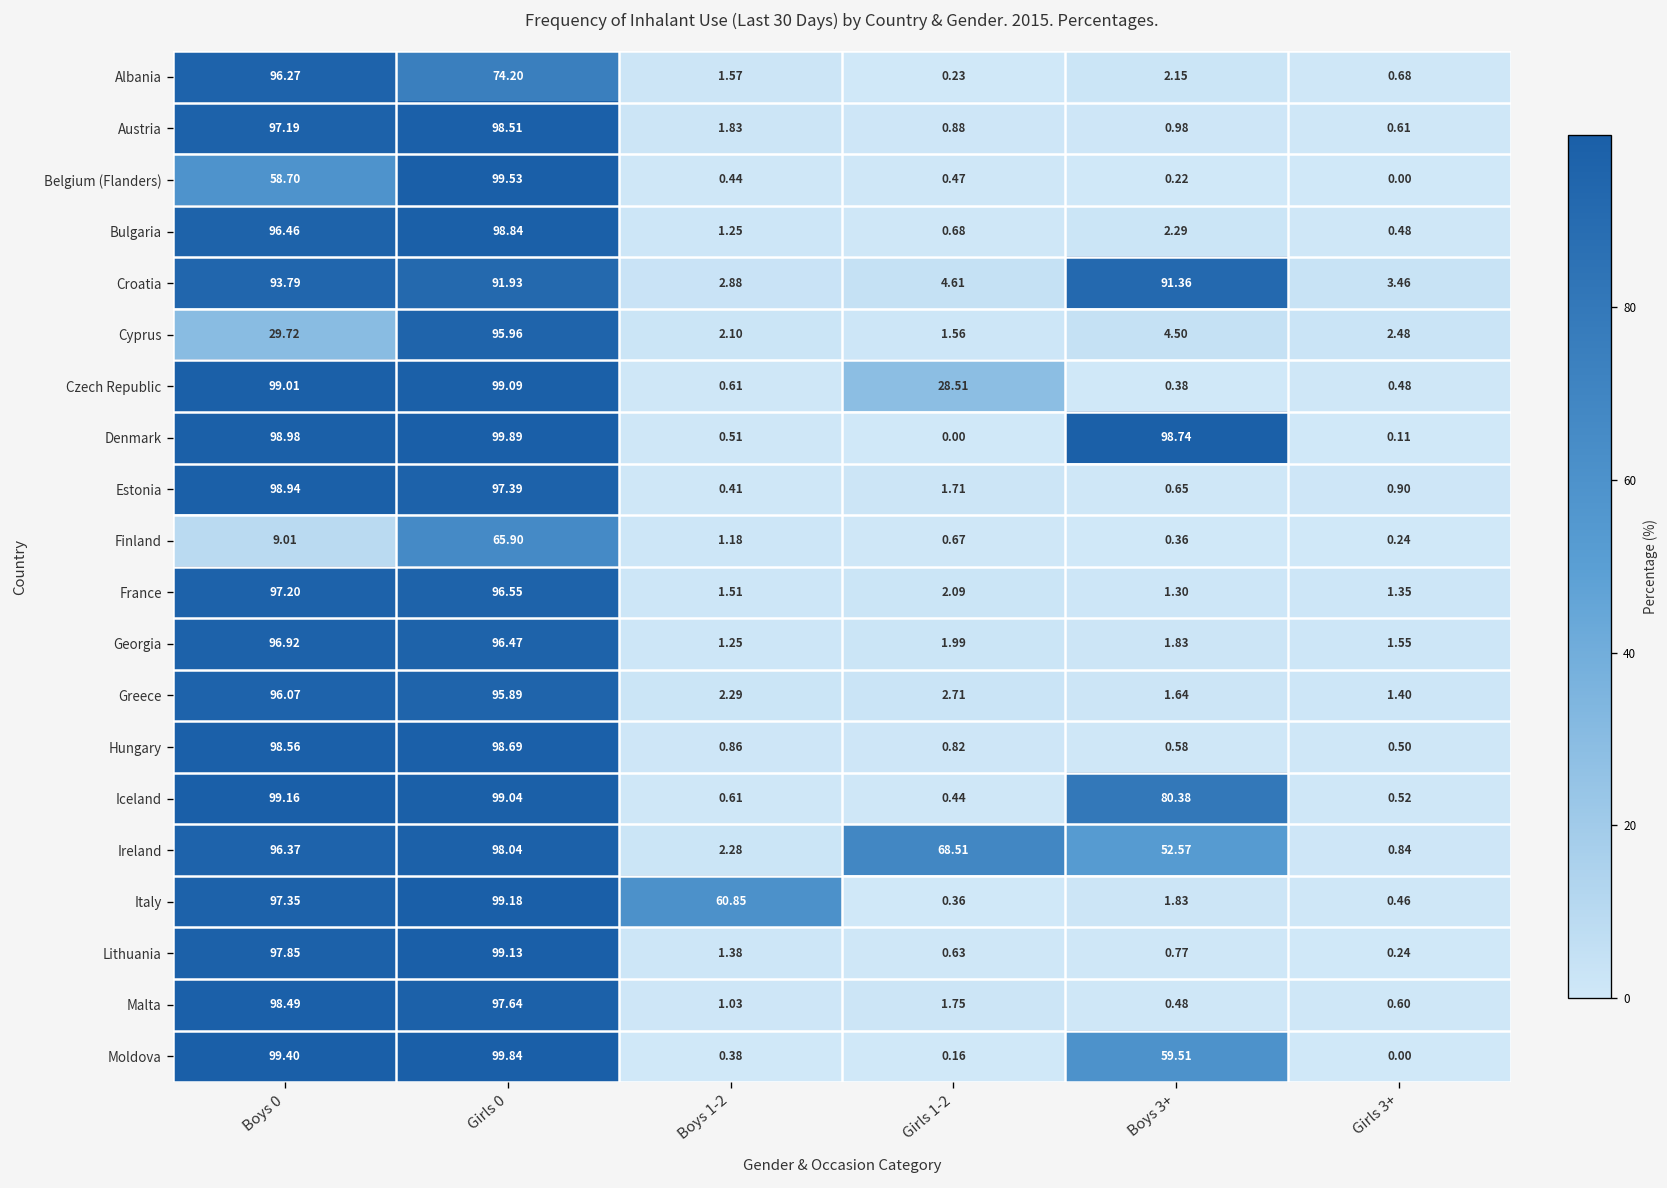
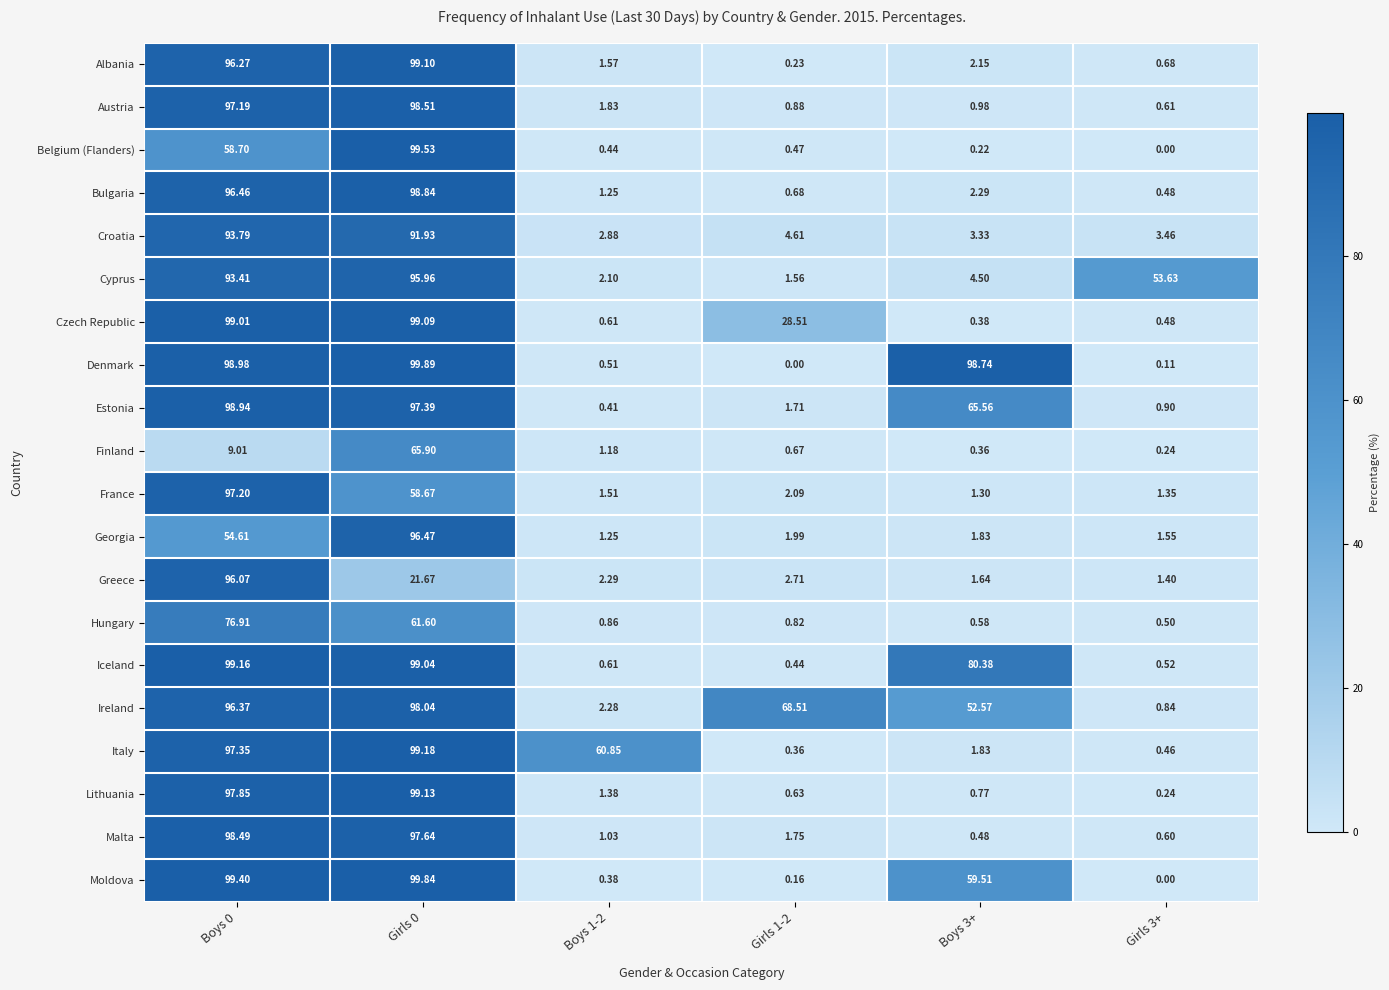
  {
    "Albania": {
      "Boys 0": 96.27,
-     "Girls 0": 74.20,
+     "Girls 0": 99.10,
      "Boys 1-2": 1.57,
      "Girls 1-2": 0.23,
      "Boys 3+": 2.15,
      "Girls 3+": 0.68
    },
    "Austria": {
      "Boys 0": 97.19,
      "Girls 0": 98.51,
      "Boys 1-2": 1.83,
      "Girls 1-2": 0.88,
      "Boys 3+": 0.98,
      "Girls 3+": 0.61
    },
    "Belgium (Flanders)": {
      "Boys 0": 58.70,
      "Girls 0": 99.53,
      "Boys 1-2": 0.44,
      "Girls 1-2": 0.47,
      "Boys 3+": 0.22,
      "Girls 3+": 0.00
    },
    "Bulgaria": {
      "Boys 0": 96.46,
      "Girls 0": 98.84,
      "Boys 1-2": 1.25,
      "Girls 1-2": 0.68,
      "Boys 3+": 2.29,
      "Girls 3+": 0.48
    },
    "Croatia": {
      "Boys 0": 93.79,
      "Girls 0": 91.93,
      "Boys 1-2": 2.88,
      "Girls 1-2": 4.61,
-     "Boys 3+": 91.36,
+     "Boys 3+": 3.33,
      "Girls 3+": 3.46
    },
    "Cyprus": {
-     "Boys 0": 29.72,
+     "Boys 0": 93.41,
      "Girls 0": 95.96,
      "Boys 1-2": 2.10,
      "Girls 1-2": 1.56,
      "Boys 3+": 4.50,
-     "Girls 3+": 2.48
+     "Girls 3+": 53.63
    },
    "Czech Republic": {
      "Boys 0": 99.01,
      "Girls 0": 99.09,
      "Boys 1-2": 0.61,
      "Girls 1-2": 28.51,
      "Boys 3+": 0.38,
      "Girls 3+": 0.48
    },
    "Denmark": {
      "Boys 0": 98.98,
      "Girls 0": 99.89,
      "Boys 1-2": 0.51,
      "Girls 1-2": 0.00,
      "Boys 3+": 98.74,
      "Girls 3+": 0.11
    },
    "Estonia": {
      "Boys 0": 98.94,
      "Girls 0": 97.39,
      "Boys 1-2": 0.41,
      "Girls 1-2": 1.71,
-     "Boys 3+": 0.65,
+     "Boys 3+": 65.56,
      "Girls 3+": 0.90
    },
    "Finland": {
      "Boys 0": 9.01,
      "Girls 0": 65.90,
      "Boys 1-2": 1.18,
      "Girls 1-2": 0.67,
      "Boys 3+": 0.36,
      "Girls 3+": 0.24
    },
    "France": {
      "Boys 0": 97.20,
-     "Girls 0": 96.55,
+     "Girls 0": 58.67,
      "Boys 1-2": 1.51,
      "Girls 1-2": 2.09,
      "Boys 3+": 1.30,
      "Girls 3+": 1.35
    },
    "Georgia": {
-     "Boys 0": 96.92,
+     "Boys 0": 54.61,
      "Girls 0": 96.47,
      "Boys 1-2": 1.25,
      "Girls 1-2": 1.99,
      "Boys 3+": 1.83,
      "Girls 3+": 1.55
    },
    "Greece": {
      "Boys 0": 96.07,
-     "Girls 0": 95.89,
+     "Girls 0": 21.67,
      "Boys 1-2": 2.29,
      "Girls 1-2": 2.71,
      "Boys 3+": 1.64,
      "Girls 3+": 1.40
    },
    "Hungary": {
-     "Boys 0": 98.56,
-     "Girls 0": 98.69,
+     "Boys 0": 76.91,
+     "Girls 0": 61.60,
      "Boys 1-2": 0.86,
      "Girls 1-2": 0.82,
      "Boys 3+": 0.58,
      "Girls 3+": 0.50
    },
    "Iceland": {
      "Boys 0": 99.16,
      "Girls 0": 99.04,
      "Boys 1-2": 0.61,
      "Girls 1-2": 0.44,
      "Boys 3+": 80.38,
      "Girls 3+": 0.52
    },
    "Ireland": {
      "Boys 0": 96.37,
      "Girls 0": 98.04,
      "Boys 1-2": 2.28,
      "Girls 1-2": 68.51,
      "Boys 3+": 52.57,
      "Girls 3+": 0.84
    },
    "Italy": {
      "Boys 0": 97.35,
      "Girls 0": 99.18,
      "Boys 1-2": 60.85,
      "Girls 1-2": 0.36,
      "Boys 3+": 1.83,
      "Girls 3+": 0.46
    },
    "Lithuania": {
      "Boys 0": 97.85,
      "Girls 0": 99.13,
      "Boys 1-2": 1.38,
      "Girls 1-2": 0.63,
      "Boys 3+": 0.77,
      "Girls 3+": 0.24
    },
    "Malta": {
      "Boys 0": 98.49,
      "Girls 0": 97.64,
      "Boys 1-2": 1.03,
      "Girls 1-2": 1.75,
      "Boys 3+": 0.48,
      "Girls 3+": 0.60
    },
    "Moldova": {
      "Boys 0": 99.40,
      "Girls 0": 99.84,
      "Boys 1-2": 0.38,
      "Girls 1-2": 0.16,
      "Boys 3+": 59.51,
      "Girls 3+": 0.00
    }
  }
